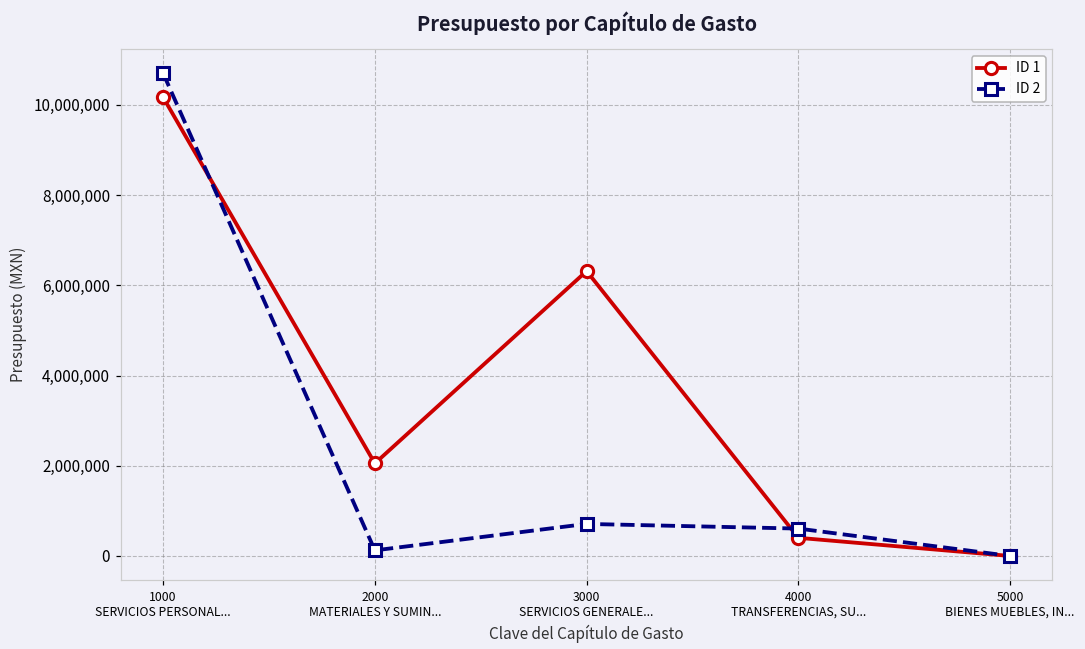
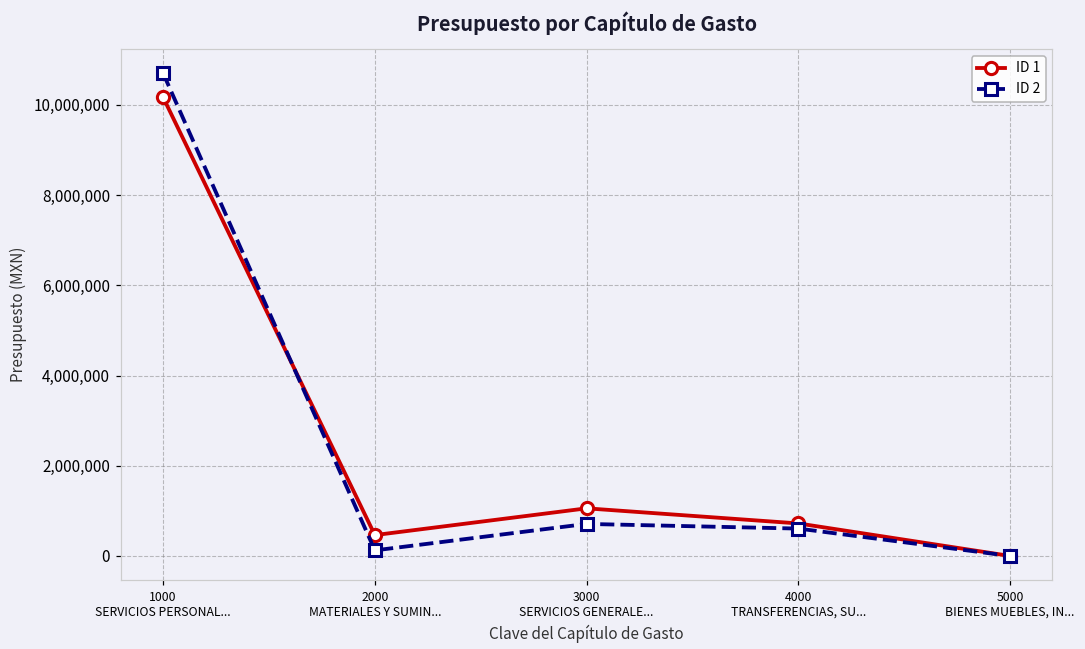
  {
    "ID 1": {
      "1000 SERVICIOS PERSONAL...": "10,200,000",
-     "2000 MATERIALES Y SUMIN...": "2,100,000",
-     "3000 SERVICIOS GENERALE...": "6,300,000",
-     "4000 TRANSFERENCIAS, SU...": "400,000"
+     "2000 MATERIALES Y SUMIN...": "500,000",
+     "3000 SERVICIOS GENERALE...": "1,100,000",
+     "4000 TRANSFERENCIAS, SU...": "700,000"
    },
    "ID 2": {
      "1000 SERVICIOS PERSONAL...": "10,700,000",
      "2000 MATERIALES Y SUMIN...": "100,000",
      "3000 SERVICIOS GENERALE...": "700,000",
      "4000 TRANSFERENCIAS, SU...": "600,000"
    }
  }
